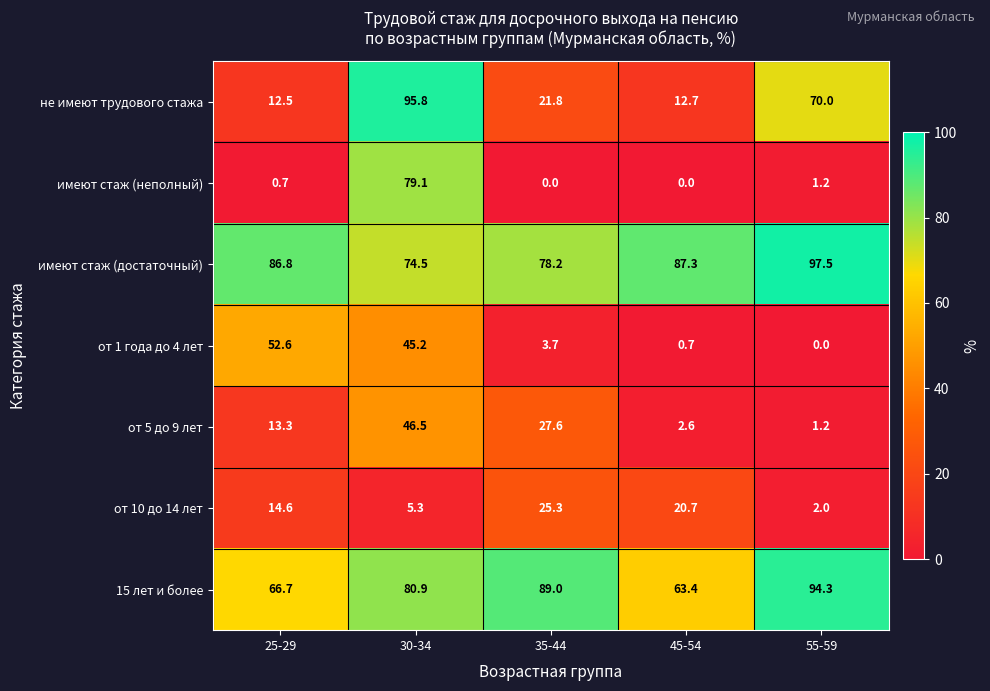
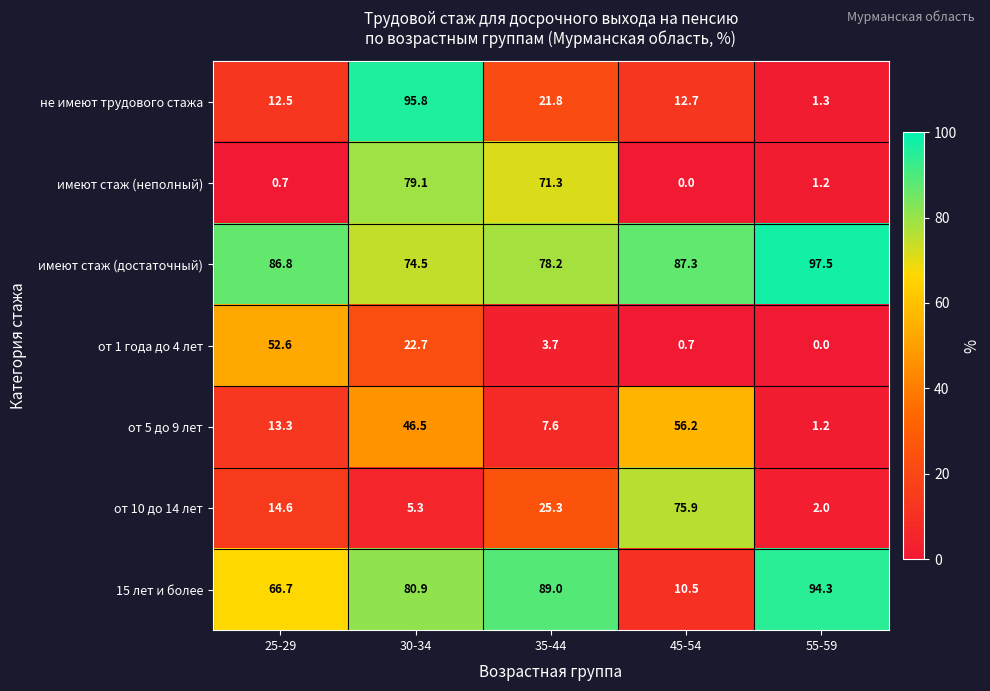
  {
    "не имеют трудового стажа": {
      "25-29": 12.5,
      "30-34": 95.8,
      "35-44": 21.8,
      "45-54": 12.7,
-     "55-59": 70.0
+     "55-59": 1.3
    },
    "имеют стаж (неполный)": {
      "25-29": 0.7,
      "30-34": 79.1,
-     "35-44": 0.0,
+     "35-44": 71.3,
      "45-54": 0.0,
      "55-59": 1.2
    },
    "имеют стаж (достаточный)": {
      "25-29": 86.8,
      "30-34": 74.5,
      "35-44": 78.2,
      "45-54": 87.3,
      "55-59": 97.5
    },
    "от 1 года до 4 лет": {
      "25-29": 52.6,
-     "30-34": 45.2,
+     "30-34": 22.7,
      "35-44": 3.7,
      "45-54": 0.7,
      "55-59": 0.0
    },
    "от 5 до 9 лет": {
      "25-29": 13.3,
      "30-34": 46.5,
-     "35-44": 27.6,
-     "45-54": 2.6,
+     "35-44": 7.6,
+     "45-54": 56.2,
      "55-59": 1.2
    },
    "от 10 до 14 лет": {
      "25-29": 14.6,
      "30-34": 5.3,
      "35-44": 25.3,
-     "45-54": 20.7,
+     "45-54": 75.9,
      "55-59": 2.0
    },
    "15 лет и более": {
      "25-29": 66.7,
      "30-34": 80.9,
      "35-44": 89.0,
-     "45-54": 63.4,
+     "45-54": 10.5,
      "55-59": 94.3
    }
  }
